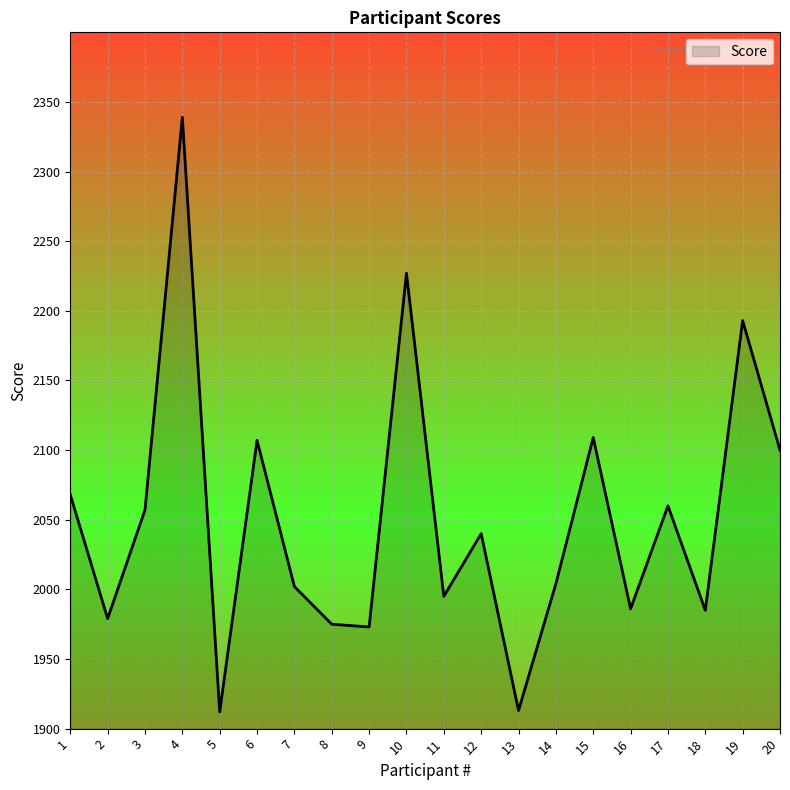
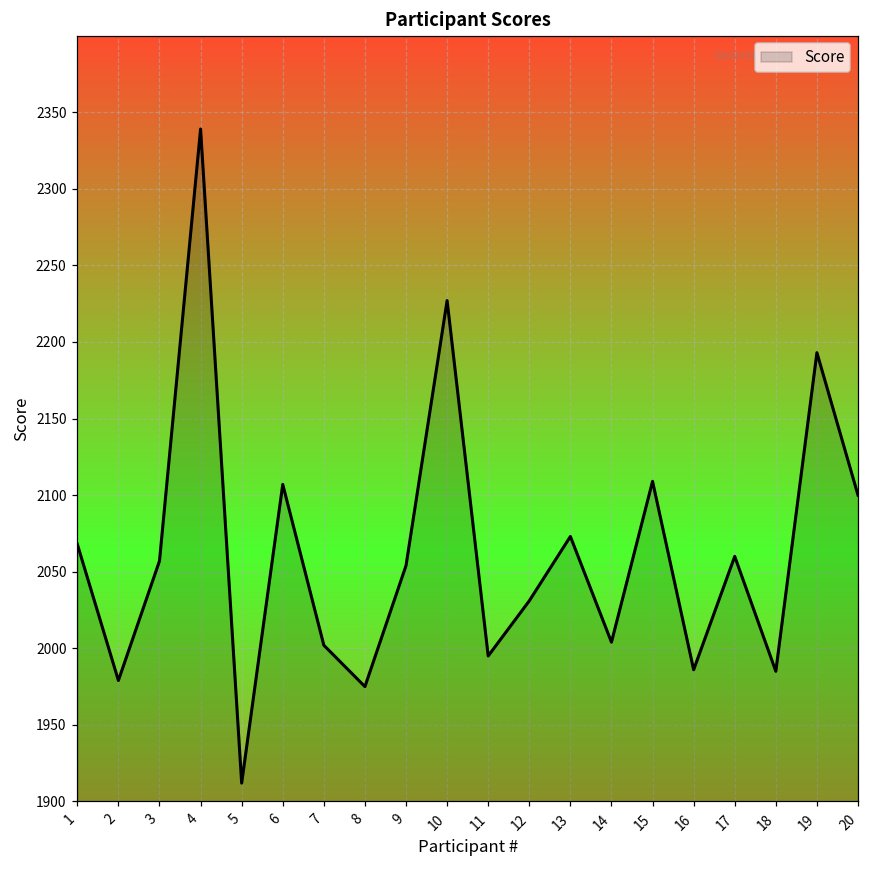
  {
    "1": 2068,
    "2": 1979,
    "3": 2057,
    "4": 2339,
    "5": 1912,
    "6": 2107,
    "7": 2002,
    "8": 1975,
-   "9": 1973,
+   "9": 2054,
    "10": 2227,
    "11": 1995,
-   "12": 2040,
-   "13": 1913,
+   "12": 2031,
+   "13": 2073,
    "14": 2004,
    "15": 2109,
    "16": 1986,
    "17": 2060,
    "18": 1985,
    "19": 2193,
    "20": 2100
  }
